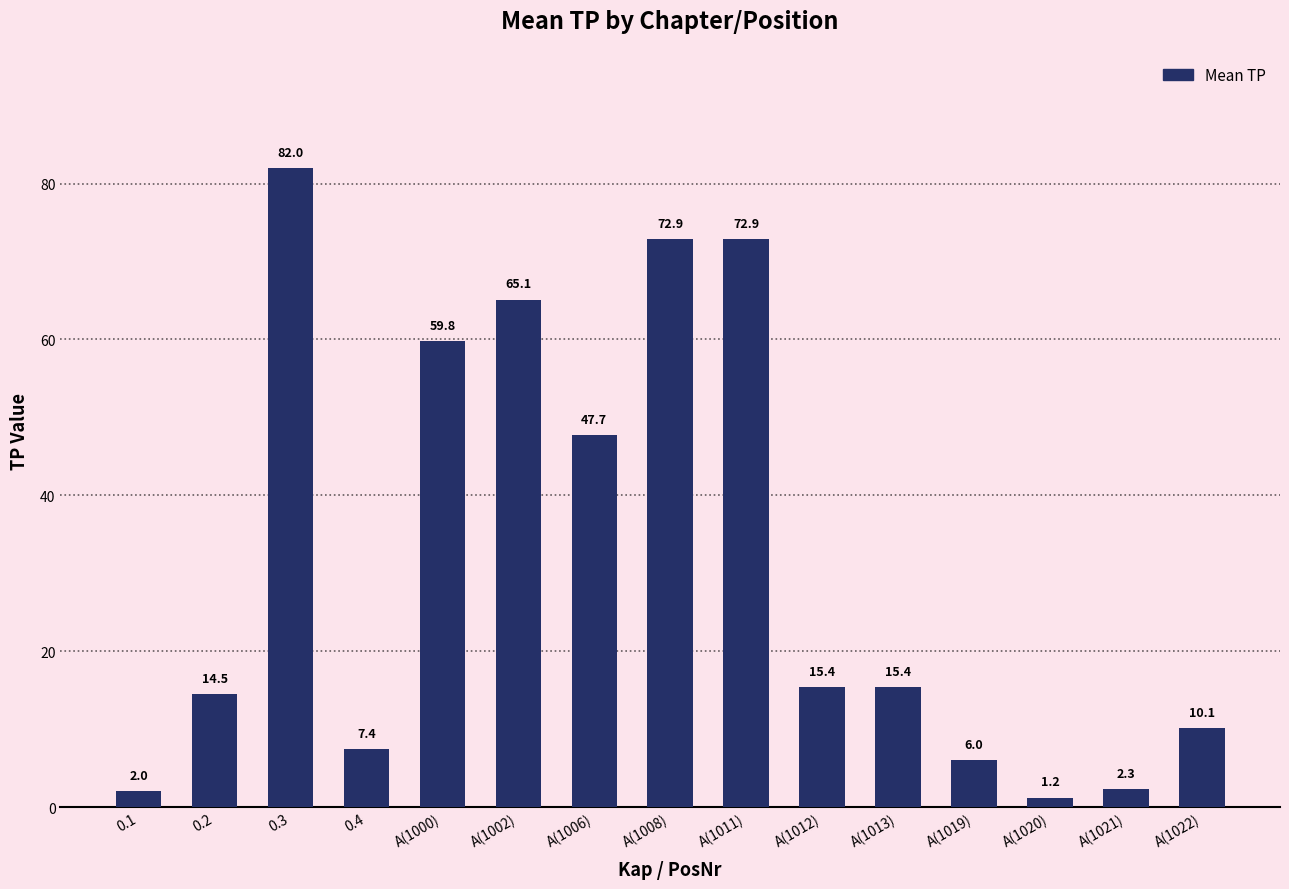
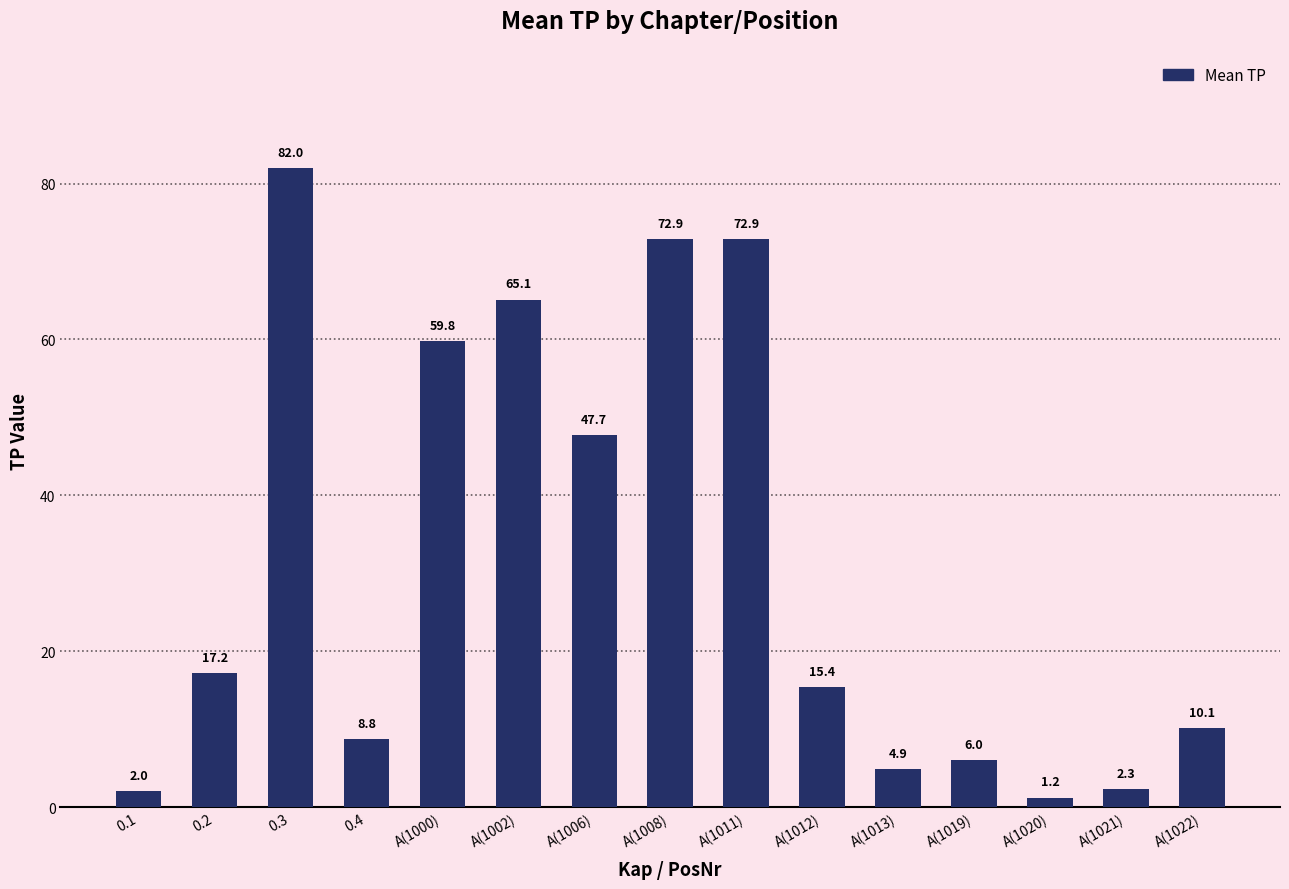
  {
    "0.1": 2.0,
-   "0.2": 14.5,
+   "0.2": 17.2,
    "0.3": 82.0,
-   "0.4": 7.4,
+   "0.4": 8.8,
    "A(1000)": 59.8,
    "A(1002)": 65.1,
    "A(1006)": 47.7,
    "A(1008)": 72.9,
    "A(1011)": 72.9,
    "A(1012)": 15.4,
-   "A(1013)": 15.4,
+   "A(1013)": 4.9,
    "A(1019)": 6.0,
    "A(1020)": 1.2,
    "A(1021)": 2.3,
    "A(1022)": 10.1
  }
